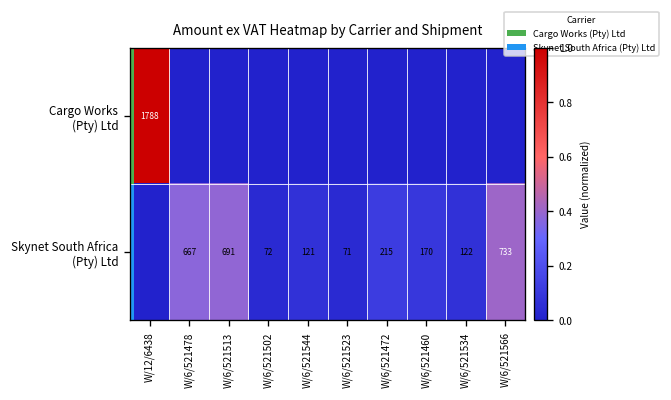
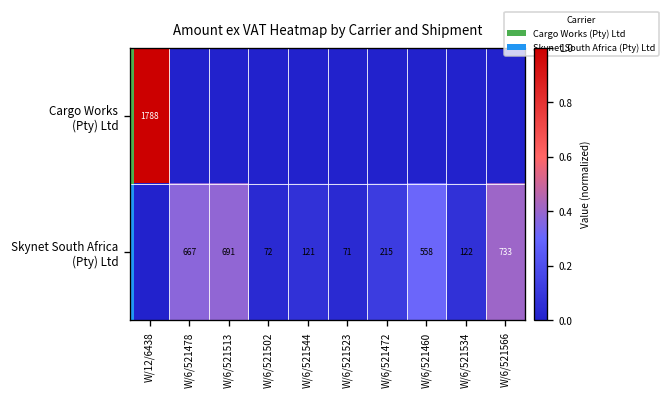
  {
    "Cargo Works (Pty) Ltd": {
      "W/12/6438": 1788
    },
    "Skynet South Africa (Pty) Ltd": {
      "W/6/521478": 667,
      "W/6/521513": 691,
      "W/6/521502": 72,
      "W/6/521544": 121,
      "W/6/521523": 71,
      "W/6/521472": 215,
-     "W/6/521460": 170,
+     "W/6/521460": 558,
      "W/6/521534": 122,
      "W/6/521566": 733
    }
  }
